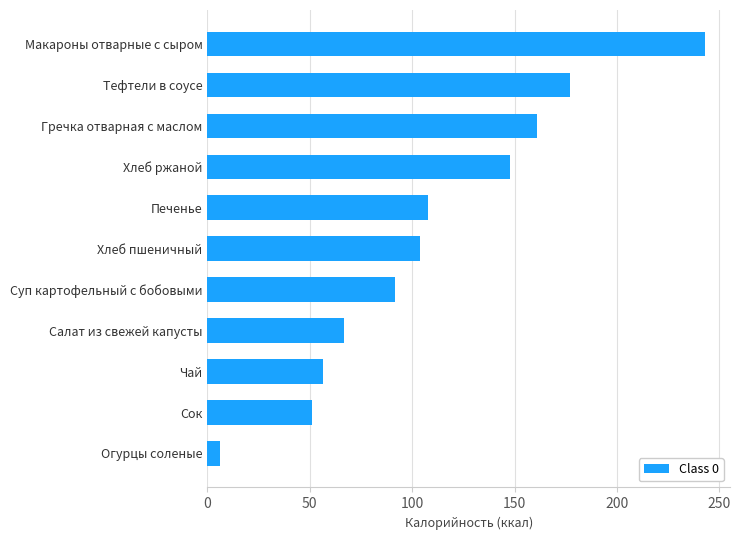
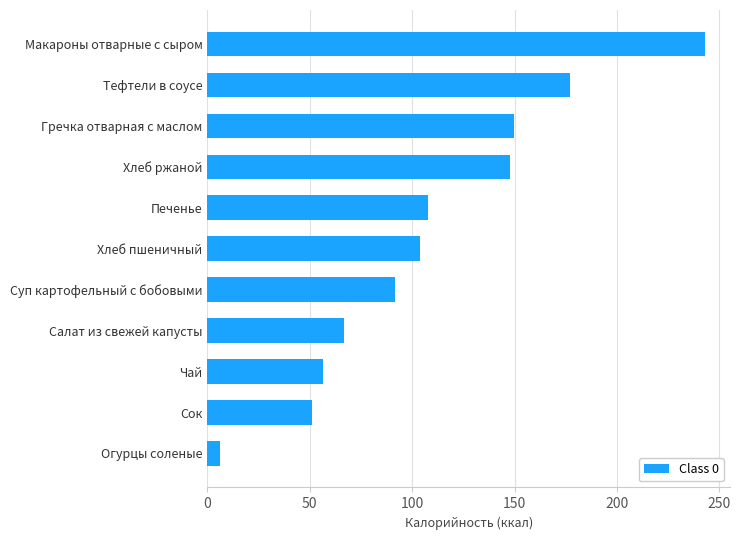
  {
    "Макароны отварные с сыром": 243,
    "Тефтели в соусе": 177,
-   "Гречка отварная с маслом": 161,
+   "Гречка отварная с маслом": 150,
    "Хлеб ржаной": 148,
    "Печенье": 108,
    "Хлеб пшеничный": 104,
    "Суп картофельный с бобовыми": 92,
    "Салат из свежей капусты": 67,
    "Чай": 56,
    "Сок": 51,
    "Огурцы соленые": 6
  }
